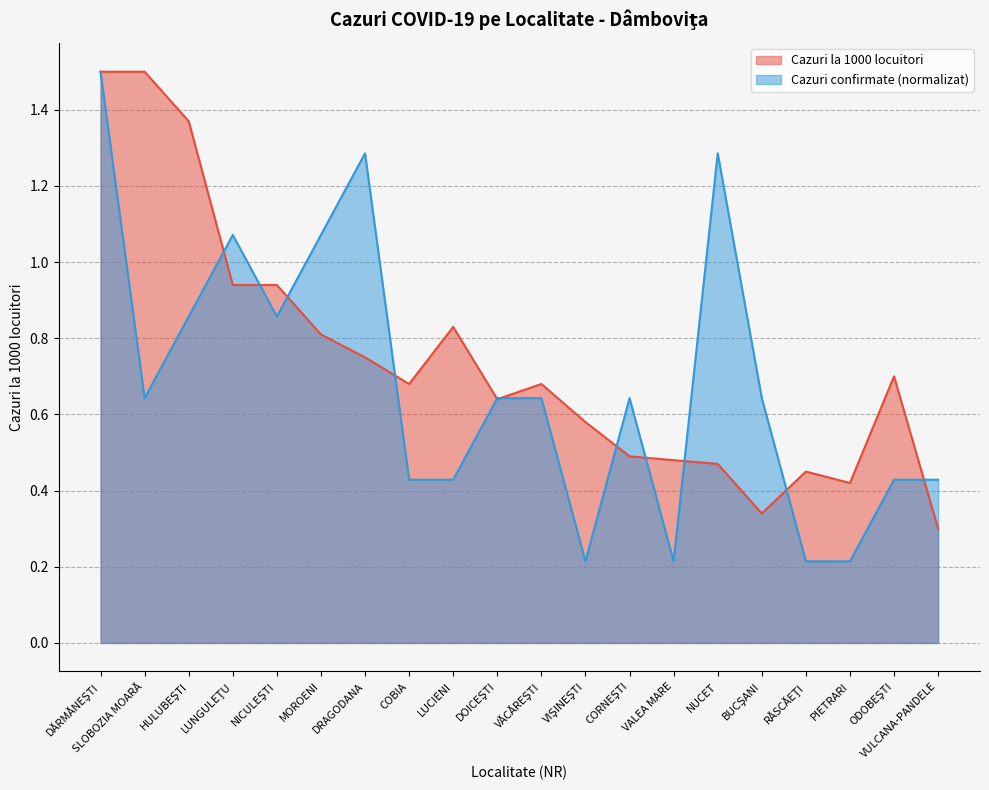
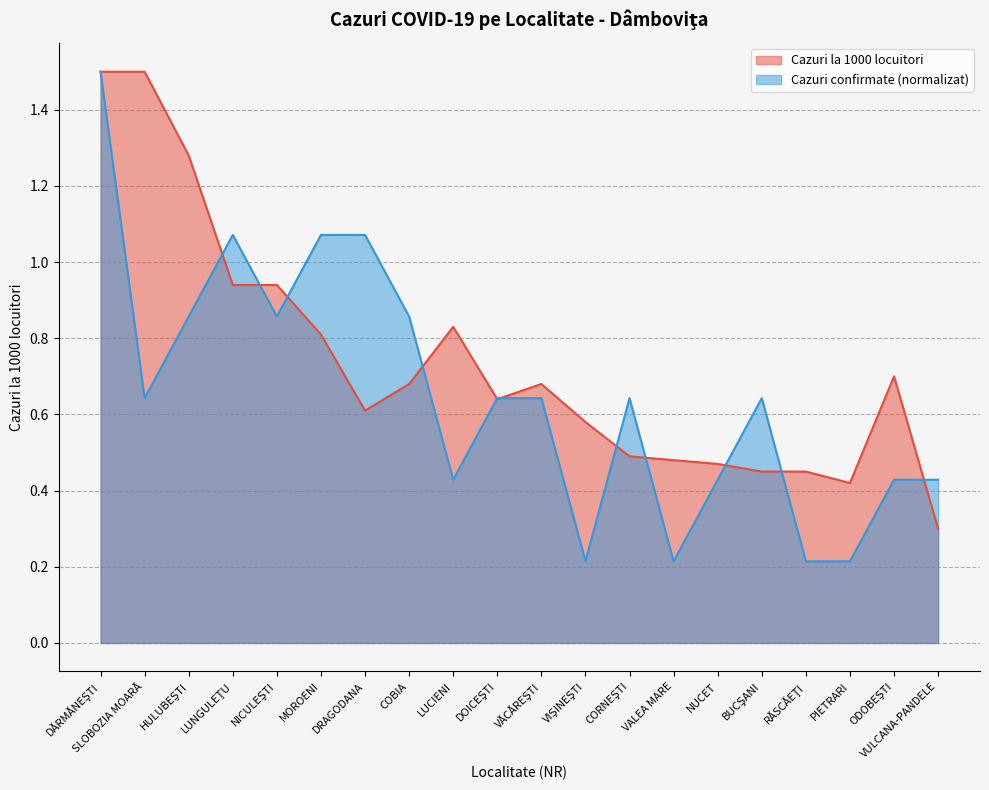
  {
    "Cazuri la 1000 locuitori": {
      "SLOBOZIA MOARĂ": 1.50,
-     "HULUBEŞTI": 1.37,
+     "HULUBEŞTI": 1.28,
      "LUNGULEŢU": 0.94,
      "NICULEŞTI": 0.94,
      "MOROENI": 0.81,
-     "DRAGODANA": 0.75,
+     "DRAGODANA": 0.61,
      "COBIA": 0.68,
      "LUCIENI": 0.83,
      "VĂCĂREŞTI": 0.68,
      "VIŞINEŞTI": 0.58,
      "CORNEŞTI": 0.49,
      "VALEA MARE": 0.48,
      "NUCET": 0.47,
-     "BUCŞANI": 0.34,
+     "BUCŞANI": 0.45,
      "RĂSCĂEŢI": 0.45,
      "PIETRARI": 0.42,
      "ODOBEŞTI": 0.70,
      "VULCANA-PANDELE": 0.30
    },
    "Cazuri confirmate (normalizat)": {
      "SLOBOZIA MOARĂ": 0.64,
      "HULUBEŞTI": 0.86,
      "LUNGULEŢU": 1.07,
      "NICULEŞTI": 0.86,
      "MOROENI": 1.07,
-     "DRAGODANA": 1.29,
-     "COBIA": 0.43,
+     "DRAGODANA": 1.07,
+     "COBIA": 0.86,
      "LUCIENI": 0.43,
      "VĂCĂREŞTI": 0.64,
      "VIŞINEŞTI": 0.21,
      "CORNEŞTI": 0.64,
      "VALEA MARE": 0.21,
-     "NUCET": 1.29,
+     "NUCET": 0.43,
      "BUCŞANI": 0.64,
      "RĂSCĂEŢI": 0.21,
      "PIETRARI": 0.21,
      "ODOBEŞTI": 0.43,
      "VULCANA-PANDELE": 0.43
    }
  }
